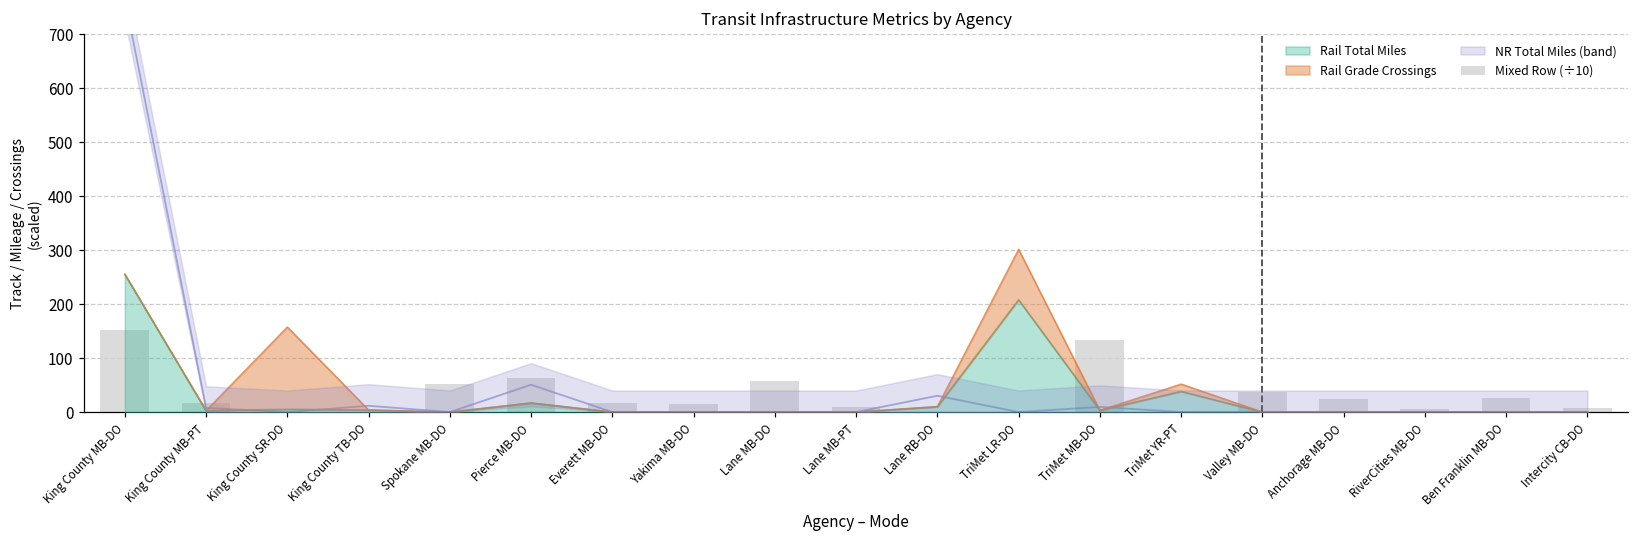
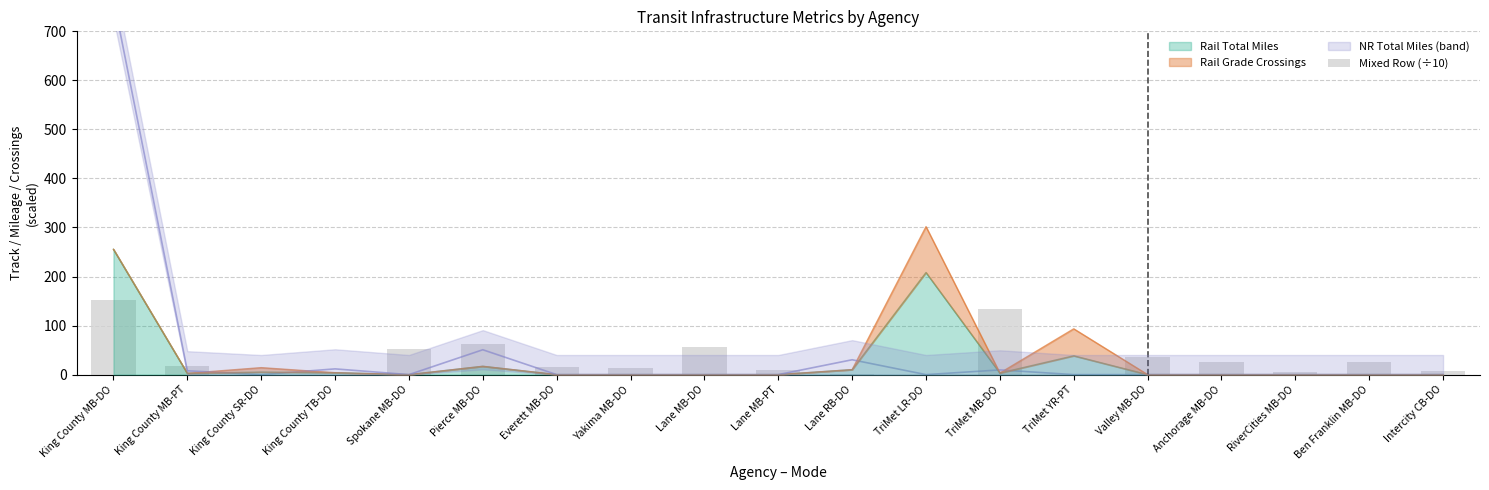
  {
    "Rail Total Miles": {
      "TriMet LR-DO": 210
    },
    "Rail Grade Crossings": {
-     "King County SR-DO": 150,
+     "King County SR-DO": 10,
      "TriMet LR-DO": 90,
-     "TriMet YR-PT": 10
+     "TriMet YR-PT": 60
    }
  }
